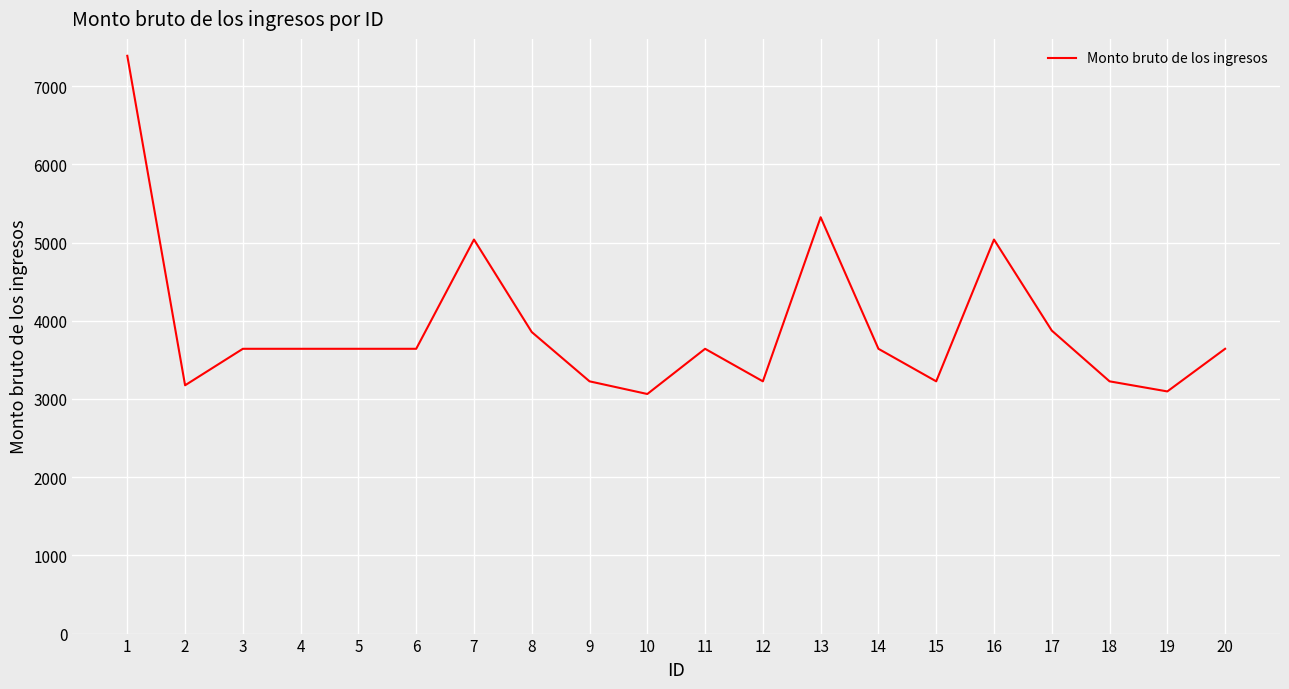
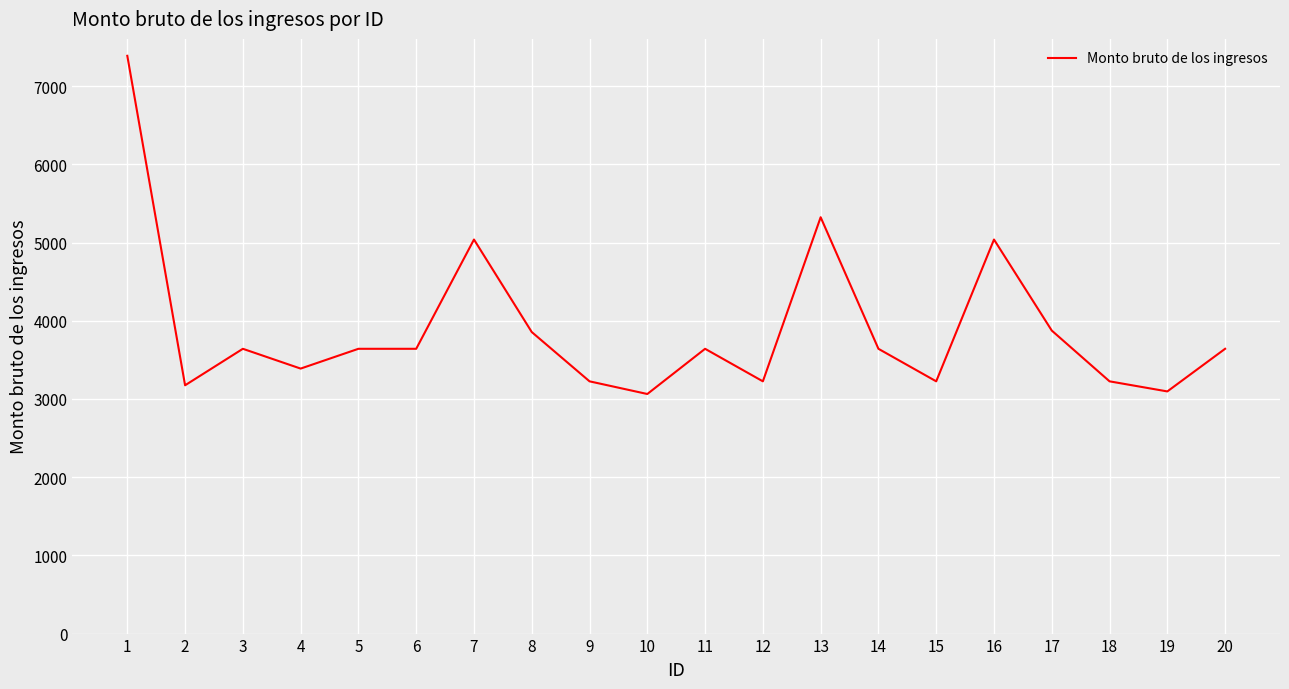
  {
    "1": 7400,
    "2": 3200,
    "3": 3600,
-   "4": 3600,
+   "4": 3400,
    "5": 3600,
    "6": 3600,
    "7": 5000,
    "8": 3900,
    "9": 3200,
    "10": 3100,
    "11": 3600,
    "12": 3200,
    "13": 5300,
    "14": 3600,
    "15": 3200,
    "16": 5000,
    "17": 3900,
    "18": 3200,
    "19": 3100,
    "20": 3600
  }
